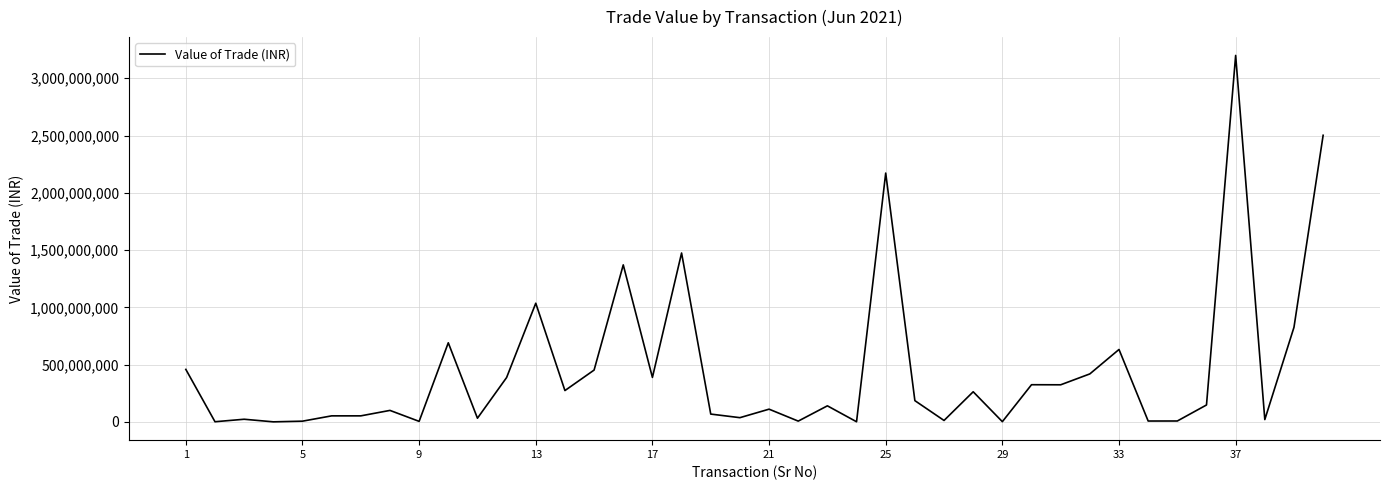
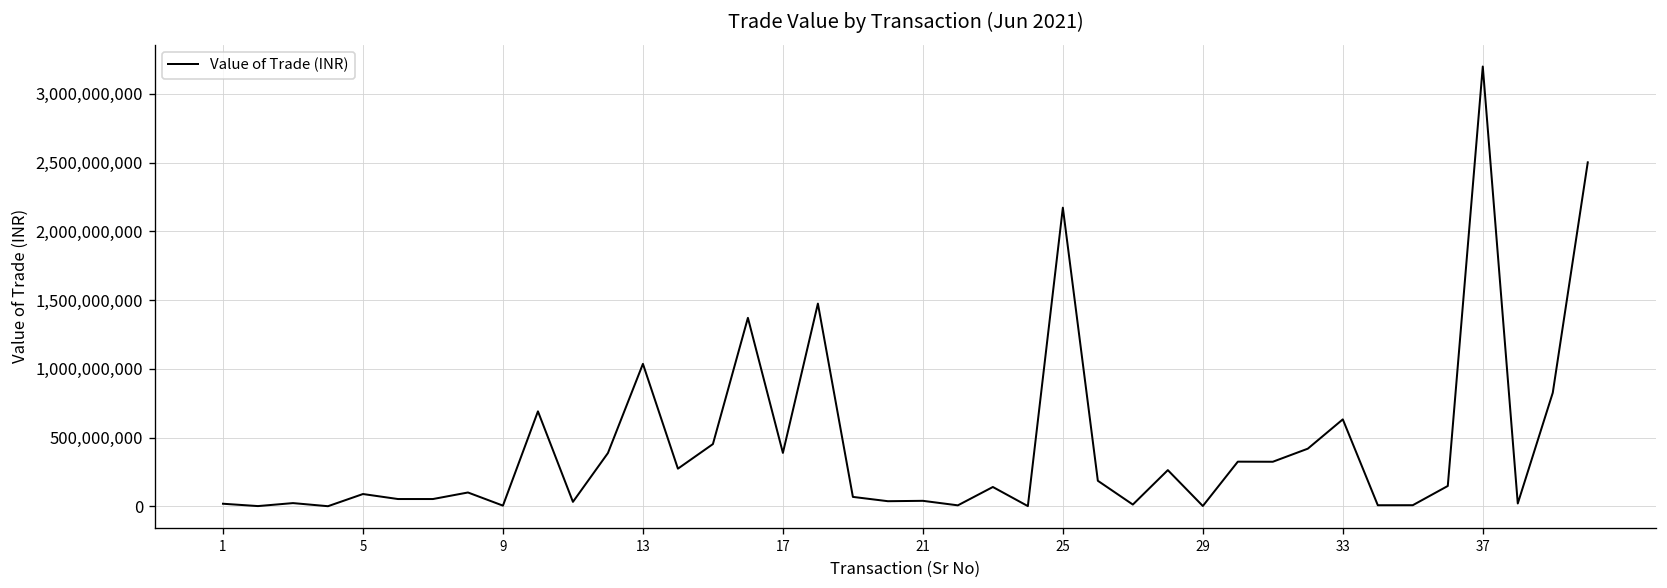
  {
-   "1": "460,000,000",
-   "5": "10,000,000",
+   "1": "20,000,000",
+   "5": "90,000,000",
    "9": "0",
    "13": "1,040,000,000",
    "17": "390,000,000",
-   "21": "110,000,000",
+   "21": "40,000,000",
    "25": "2,170,000,000",
    "29": "0",
    "33": "630,000,000",
    "37": "3,200,000,000"
  }
